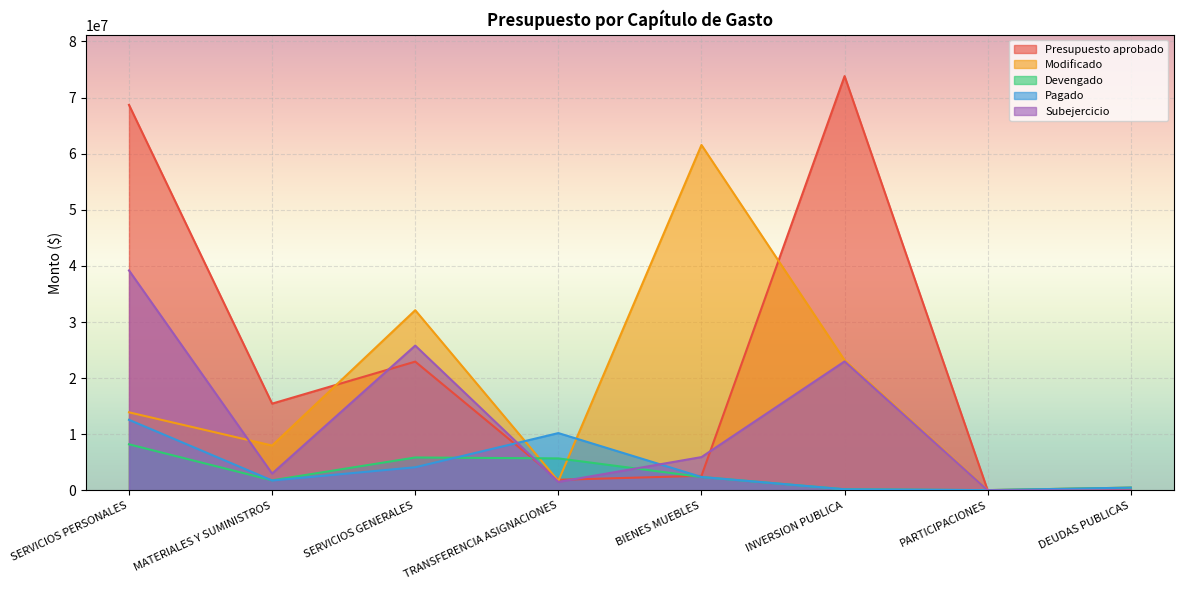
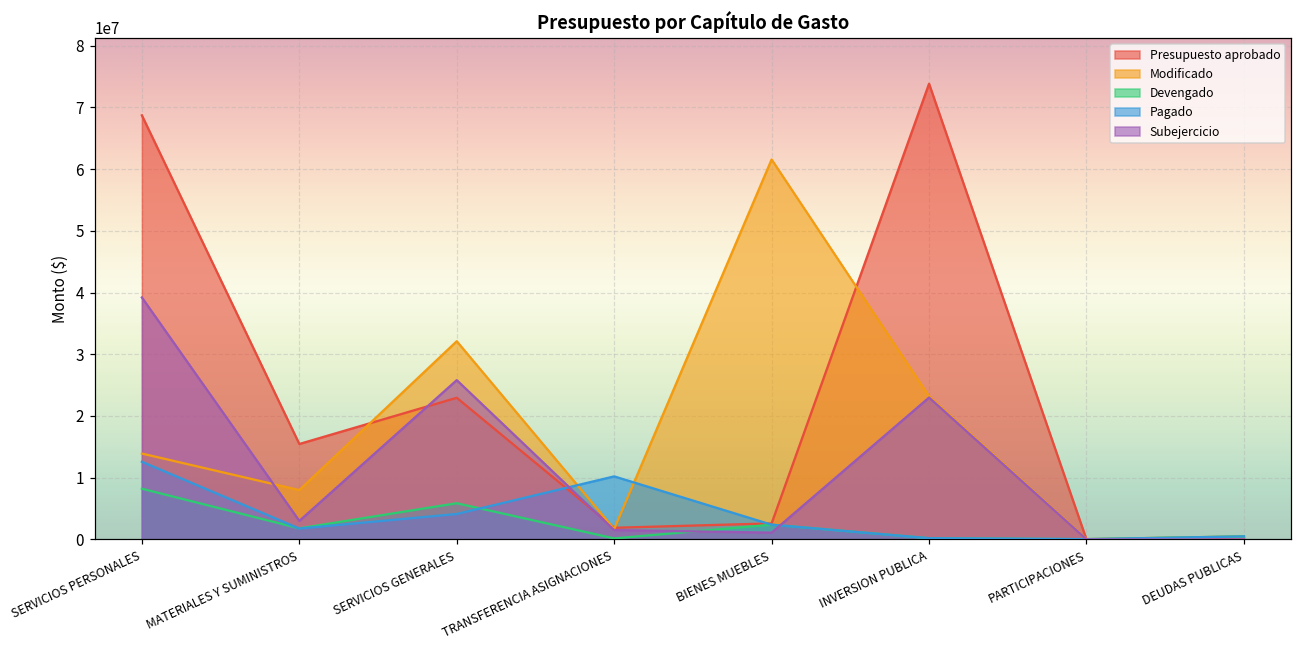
  {
    "Presupuesto aprobado": {
      "SERVICIOS PERSONALES": 69000000,
      "MATERIALES Y SUMINISTROS": 15000000,
      "SERVICIOS GENERALES": 23000000,
      "INVERSION PUBLICA": 74000000
    },
    "Modificado": {
      "SERVICIOS PERSONALES": 14000000,
      "MATERIALES Y SUMINISTROS": 8000000,
      "SERVICIOS GENERALES": 32000000,
      "BIENES MUEBLES": 62000000
    },
    "Devengado": {
      "SERVICIOS PERSONALES": 8000000,
      "SERVICIOS GENERALES": 6000000,
-     "TRANSFERENCIA ASIGNACIONES": 6000000
+     "TRANSFERENCIA ASIGNACIONES": 0
    },
    "Pagado": {
      "SERVICIOS PERSONALES": 13000000,
      "SERVICIOS GENERALES": 4000000,
      "TRANSFERENCIA ASIGNACIONES": 10000000
    },
    "Subejercicio": {
      "SERVICIOS PERSONALES": 39000000,
      "MATERIALES Y SUMINISTROS": 3000000,
      "SERVICIOS GENERALES": 26000000,
-     "BIENES MUEBLES": 6000000
+     "BIENES MUEBLES": 1000000
    }
  }
